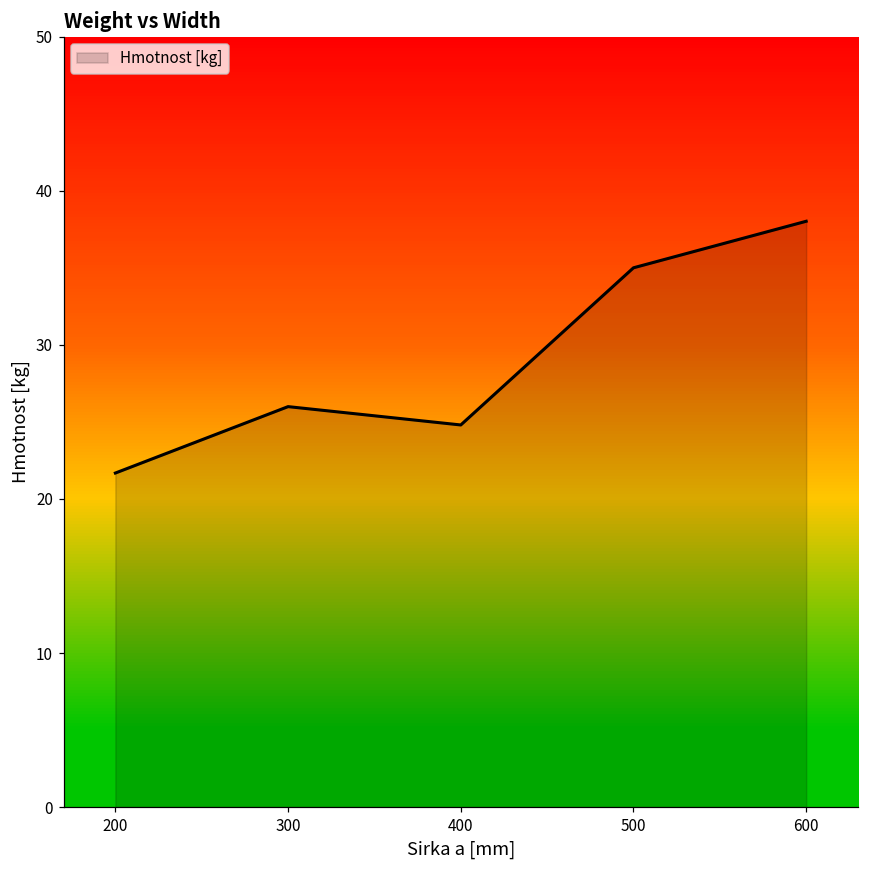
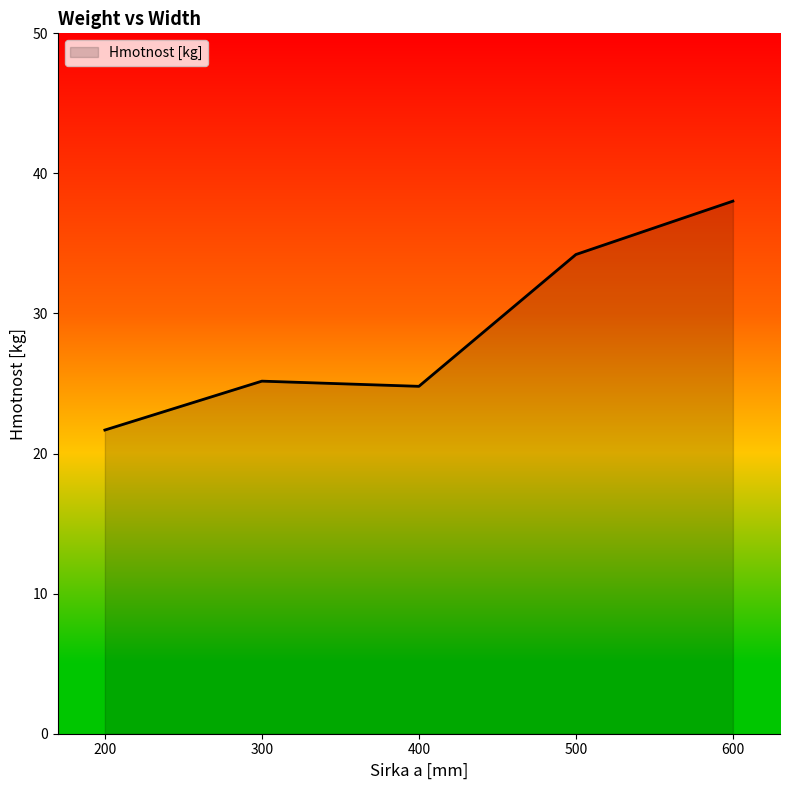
  {
    "200": 21.7,
-   "300": 26.0,
+   "300": 25.2,
    "400": 24.8,
-   "500": 35.0,
+   "500": 34.2,
    "600": 38.0
  }
